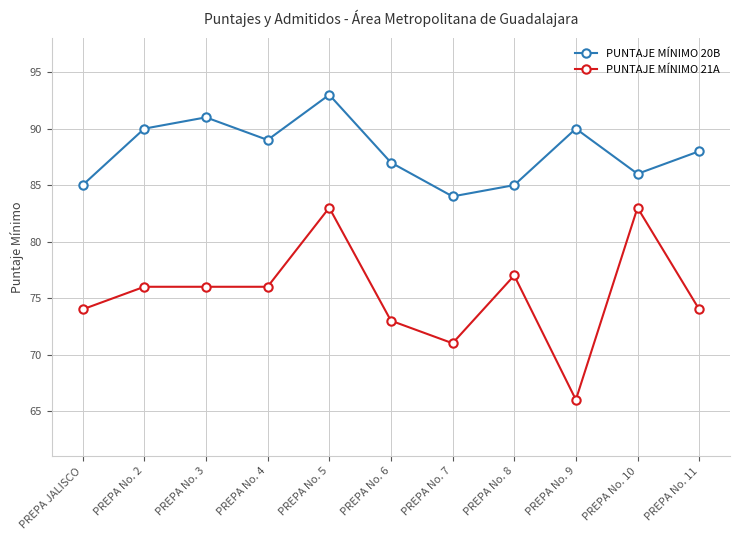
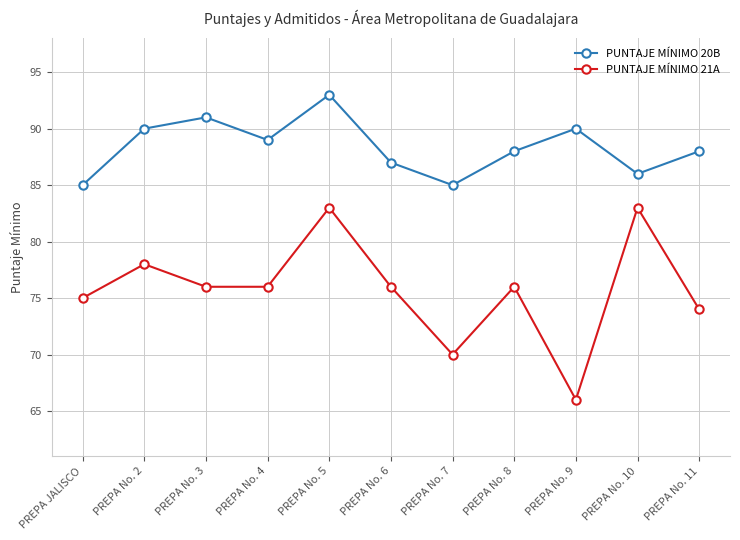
  {
    "PUNTAJE MÍNIMO 20B": {
      "PREPA JALISCO": 85,
      "PREPA No. 2": 90,
      "PREPA No. 3": 91,
      "PREPA No. 4": 89,
      "PREPA No. 5": 93,
      "PREPA No. 6": 87,
-     "PREPA No. 7": 84,
-     "PREPA No. 8": 85,
+     "PREPA No. 7": 85,
+     "PREPA No. 8": 88,
      "PREPA No. 9": 90,
      "PREPA No. 10": 86,
      "PREPA No. 11": 88
    },
    "PUNTAJE MÍNIMO 21A": {
-     "PREPA JALISCO": 74,
-     "PREPA No. 2": 76,
+     "PREPA JALISCO": 75,
+     "PREPA No. 2": 78,
      "PREPA No. 3": 76,
      "PREPA No. 4": 76,
      "PREPA No. 5": 83,
-     "PREPA No. 6": 73,
-     "PREPA No. 7": 71,
-     "PREPA No. 8": 77,
+     "PREPA No. 6": 76,
+     "PREPA No. 7": 70,
+     "PREPA No. 8": 76,
      "PREPA No. 9": 66,
      "PREPA No. 10": 83,
      "PREPA No. 11": 74
    }
  }
